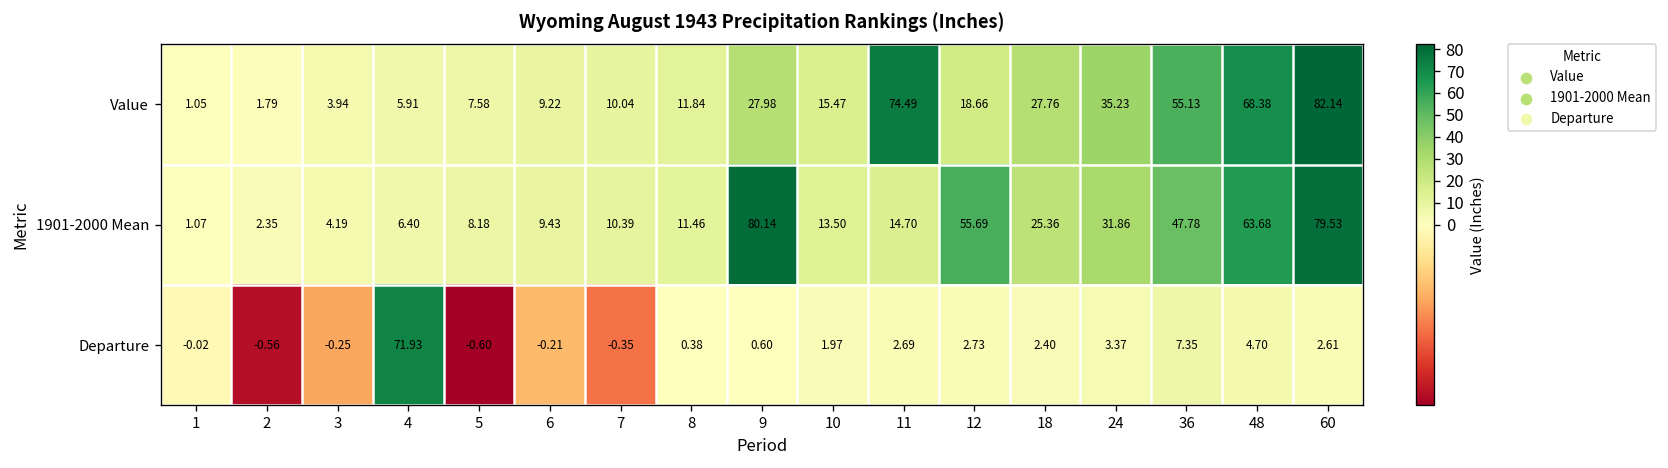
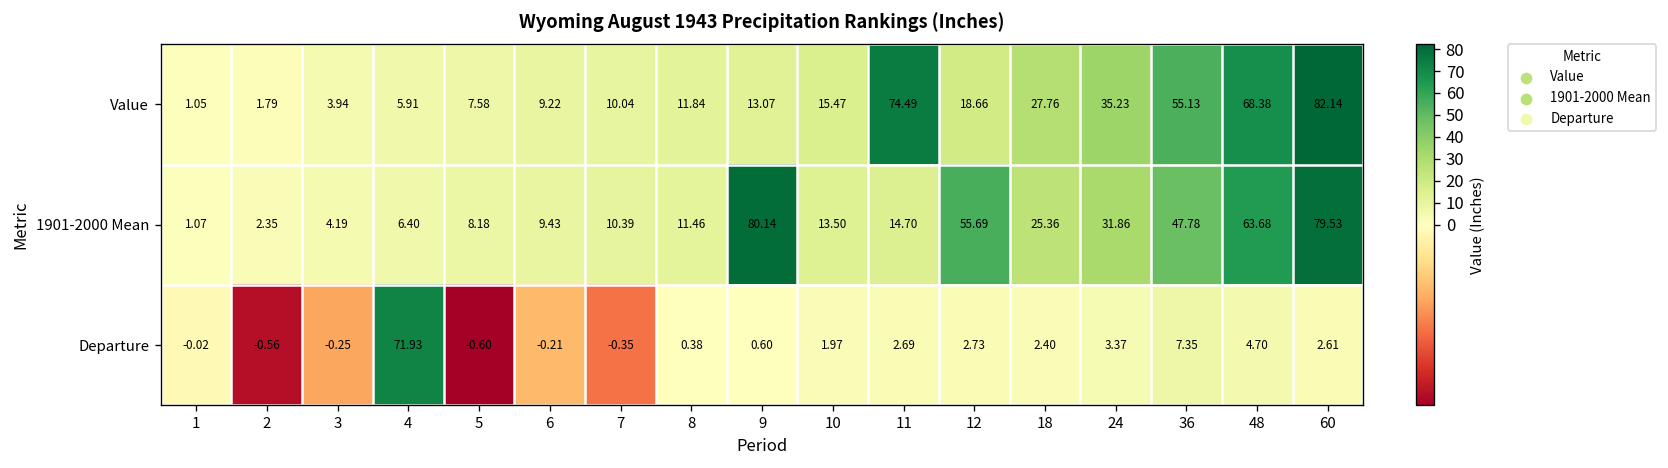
  {
    "Value": {
      "1": 1.05,
      "2": 1.79,
      "3": 3.94,
      "4": 5.91,
      "5": 7.58,
      "6": 9.22,
      "7": 10.04,
      "8": 11.84,
-     "9": 27.98,
+     "9": 13.07,
      "10": 15.47,
      "11": 74.49,
      "12": 18.66,
      "18": 27.76,
      "24": 35.23,
      "36": 55.13,
      "48": 68.38,
      "60": 82.14
    },
    "1901-2000 Mean": {
      "1": 1.07,
      "2": 2.35,
      "3": 4.19,
      "4": 6.40,
      "5": 8.18,
      "6": 9.43,
      "7": 10.39,
      "8": 11.46,
      "9": 80.14,
      "10": 13.50,
      "11": 14.70,
      "12": 55.69,
      "18": 25.36,
      "24": 31.86,
      "36": 47.78,
      "48": 63.68,
      "60": 79.53
    },
    "Departure": {
      "1": -0.02,
      "2": -0.56,
      "3": -0.25,
      "4": 71.93,
      "5": -0.60,
      "6": -0.21,
      "7": -0.35,
      "8": 0.38,
      "9": 0.60,
      "10": 1.97,
      "11": 2.69,
      "12": 2.73,
      "18": 2.40,
      "24": 3.37,
      "36": 7.35,
      "48": 4.70,
      "60": 2.61
    }
  }
